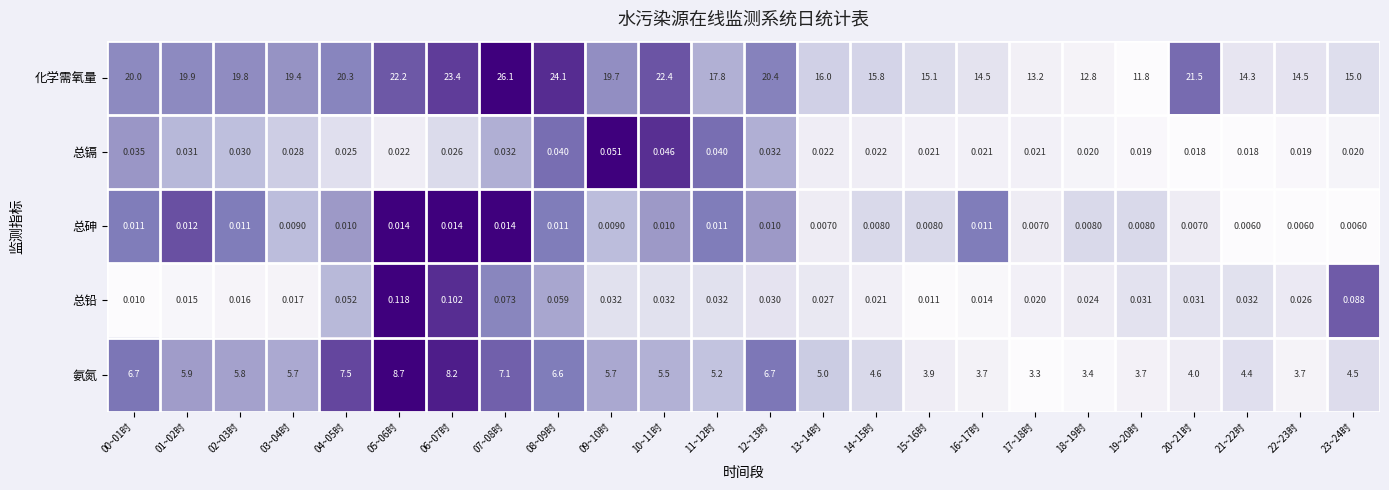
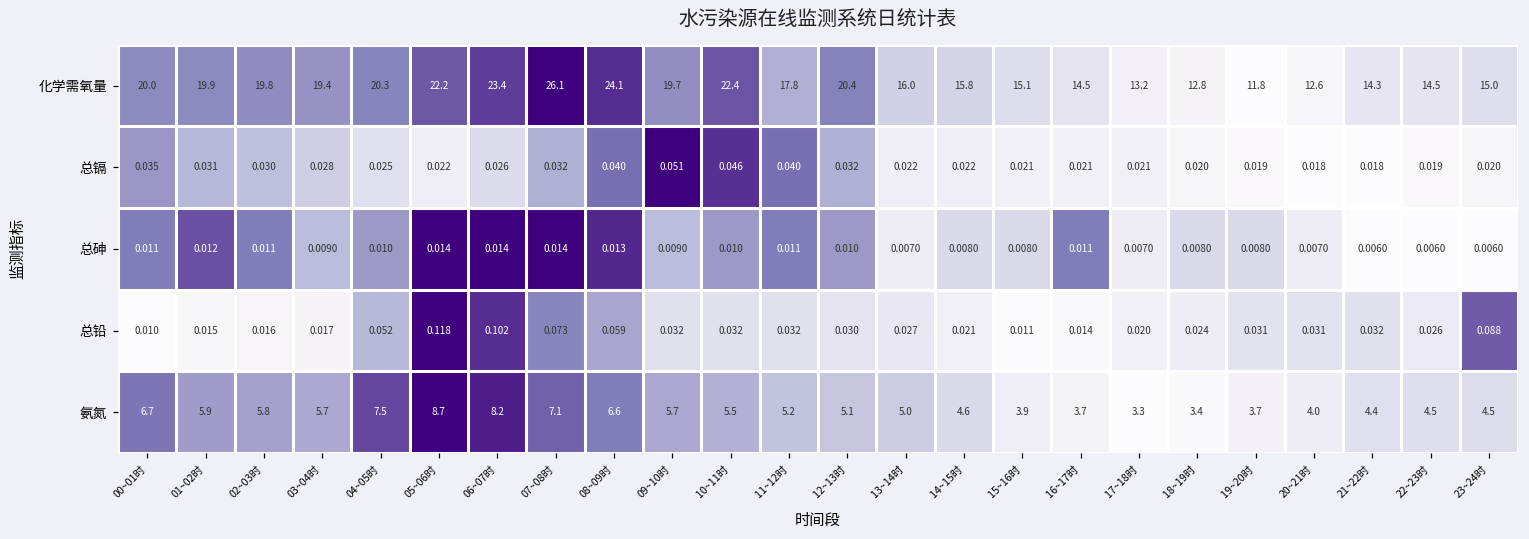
  {
    "化学需氧量": {
      "00~01时": 20.0,
      "01~02时": 19.9,
      "02~03时": 19.8,
      "03~04时": 19.4,
      "04~05时": 20.3,
      "05~06时": 22.2,
      "06~07时": 23.4,
      "07~08时": 26.1,
      "08~09时": 24.1,
      "09~10时": 19.7,
      "10~11时": 22.4,
      "11~12时": 17.8,
      "12~13时": 20.4,
      "13~14时": 16.0,
      "14~15时": 15.8,
      "15~16时": 15.1,
      "16~17时": 14.5,
      "17~18时": 13.2,
      "18~19时": 12.8,
      "19~20时": 11.8,
-     "20~21时": 21.5,
+     "20~21时": 12.6,
      "21~22时": 14.3,
      "22~23时": 14.5,
      "23~24时": 15.0
    },
    "总镉": {
      "00~01时": 0.035,
      "01~02时": 0.031,
      "02~03时": 0.030,
      "03~04时": 0.028,
      "04~05时": 0.025,
      "05~06时": 0.022,
      "06~07时": 0.026,
      "07~08时": 0.032,
      "08~09时": 0.040,
      "09~10时": 0.051,
      "10~11时": 0.046,
      "11~12时": 0.040,
      "12~13时": 0.032,
      "13~14时": 0.022,
      "14~15时": 0.022,
      "15~16时": 0.021,
      "16~17时": 0.021,
      "17~18时": 0.021,
      "18~19时": 0.020,
      "19~20时": 0.019,
      "20~21时": 0.018,
      "21~22时": 0.018,
      "22~23时": 0.019,
      "23~24时": 0.020
    },
    "总砷": {
      "00~01时": 0.011,
      "01~02时": 0.012,
      "02~03时": 0.011,
      "03~04时": 0.0090,
      "04~05时": 0.010,
      "05~06时": 0.014,
      "06~07时": 0.014,
      "07~08时": 0.014,
-     "08~09时": 0.011,
+     "08~09时": 0.013,
      "09~10时": 0.0090,
      "10~11时": 0.010,
      "11~12时": 0.011,
      "12~13时": 0.010,
      "13~14时": 0.0070,
      "14~15时": 0.0080,
      "15~16时": 0.0080,
      "16~17时": 0.011,
      "17~18时": 0.0070,
      "18~19时": 0.0080,
      "19~20时": 0.0080,
      "20~21时": 0.0070,
      "21~22时": 0.0060,
      "22~23时": 0.0060,
      "23~24时": 0.0060
    },
    "总铅": {
      "00~01时": 0.010,
      "01~02时": 0.015,
      "02~03时": 0.016,
      "03~04时": 0.017,
      "04~05时": 0.052,
      "05~06时": 0.118,
      "06~07时": 0.102,
      "07~08时": 0.073,
      "08~09时": 0.059,
      "09~10时": 0.032,
      "10~11时": 0.032,
      "11~12时": 0.032,
      "12~13时": 0.030,
      "13~14时": 0.027,
      "14~15时": 0.021,
      "15~16时": 0.011,
      "16~17时": 0.014,
      "17~18时": 0.020,
      "18~19时": 0.024,
      "19~20时": 0.031,
      "20~21时": 0.031,
      "21~22时": 0.032,
      "22~23时": 0.026,
      "23~24时": 0.088
    },
    "氨氮": {
      "00~01时": 6.7,
      "01~02时": 5.9,
      "02~03时": 5.8,
      "03~04时": 5.7,
      "04~05时": 7.5,
      "05~06时": 8.7,
      "06~07时": 8.2,
      "07~08时": 7.1,
      "08~09时": 6.6,
      "09~10时": 5.7,
      "10~11时": 5.5,
      "11~12时": 5.2,
-     "12~13时": 6.7,
+     "12~13时": 5.1,
      "13~14时": 5.0,
      "14~15时": 4.6,
      "15~16时": 3.9,
      "16~17时": 3.7,
      "17~18时": 3.3,
      "18~19时": 3.4,
      "19~20时": 3.7,
      "20~21时": 4.0,
      "21~22时": 4.4,
-     "22~23时": 3.7,
+     "22~23时": 4.5,
      "23~24时": 4.5
    }
  }
